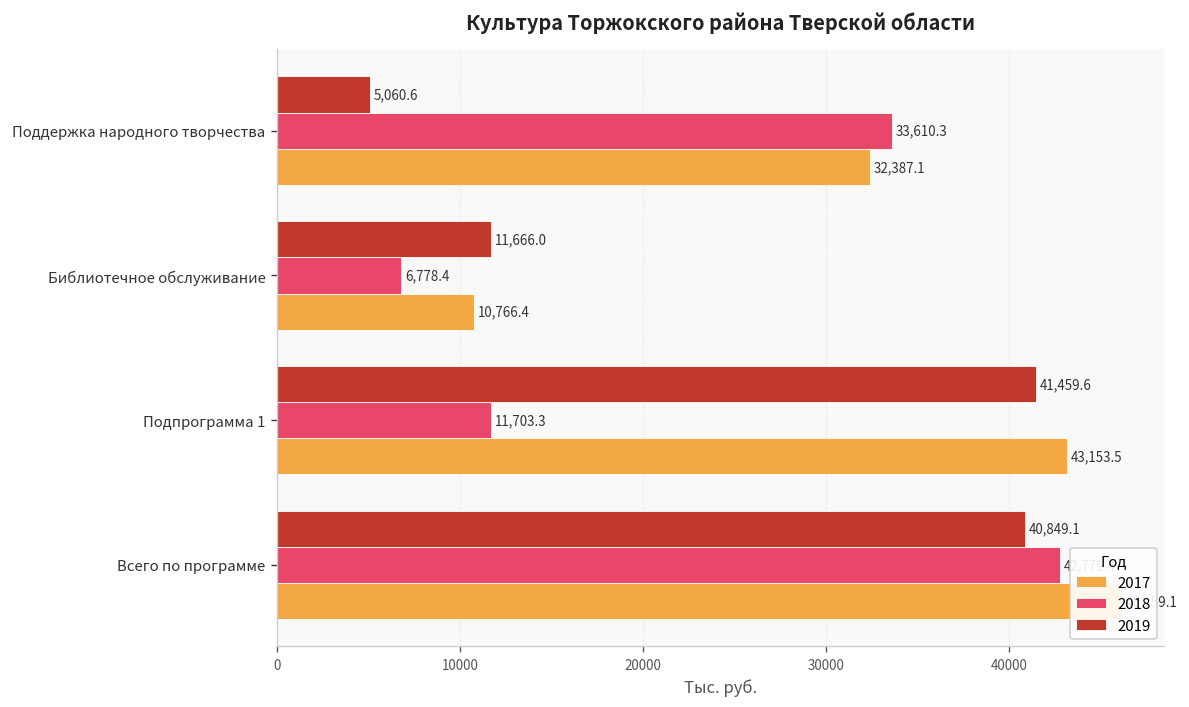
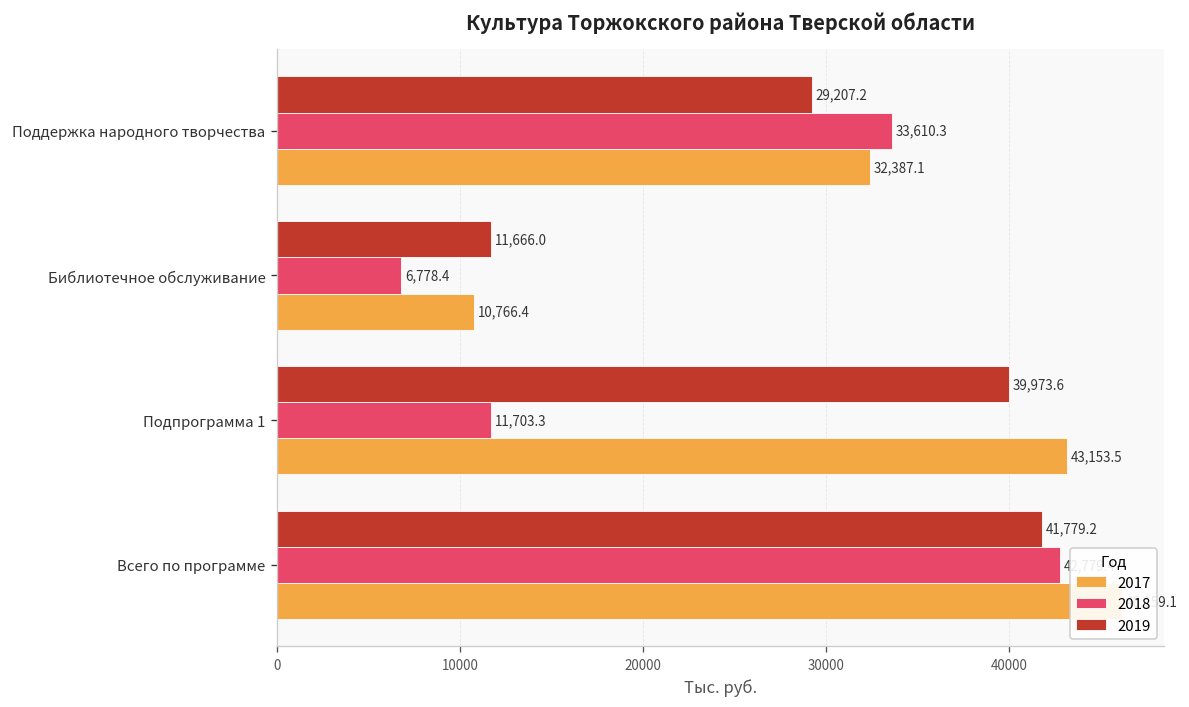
  {
    "2017": {
      "Поддержка народного творчества": "32,387.1",
      "Библиотечное обслуживание": "10,766.4",
      "Подпрограмма 1": "43,153.5"
    },
    "2018": {
      "Поддержка народного творчества": "33,610.3",
      "Библиотечное обслуживание": "6,778.4",
      "Подпрограмма 1": "11,703.3"
    },
    "2019": {
-     "Поддержка народного творчества": "5,060.6",
+     "Поддержка народного творчества": "29,207.2",
      "Библиотечное обслуживание": "11,666.0",
-     "Подпрограмма 1": "41,459.6",
-     "Всего по программе": "40,849.1"
+     "Подпрограмма 1": "39,973.6",
+     "Всего по программе": "41,779.2"
    }
  }
